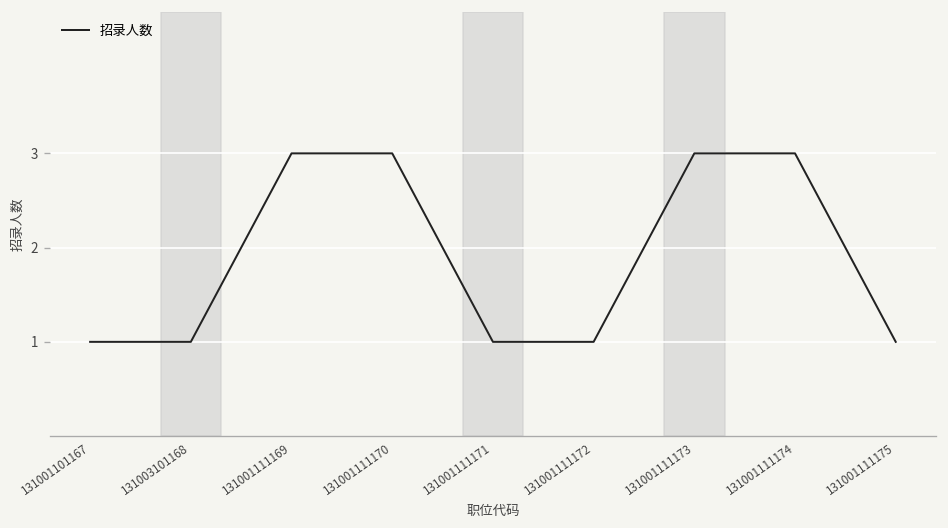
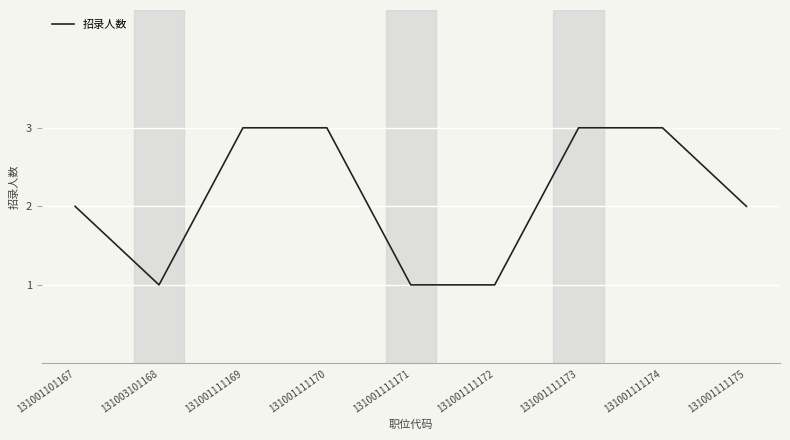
  {
-   "131001101167": 1,
+   "131001101167": 2,
    "131003101168": 1,
    "131001111169": 3,
    "131001111170": 3,
    "131001111171": 1,
    "131001111172": 1,
    "131001111173": 3,
    "131001111174": 3,
-   "131001111175": 1
+   "131001111175": 2
  }
